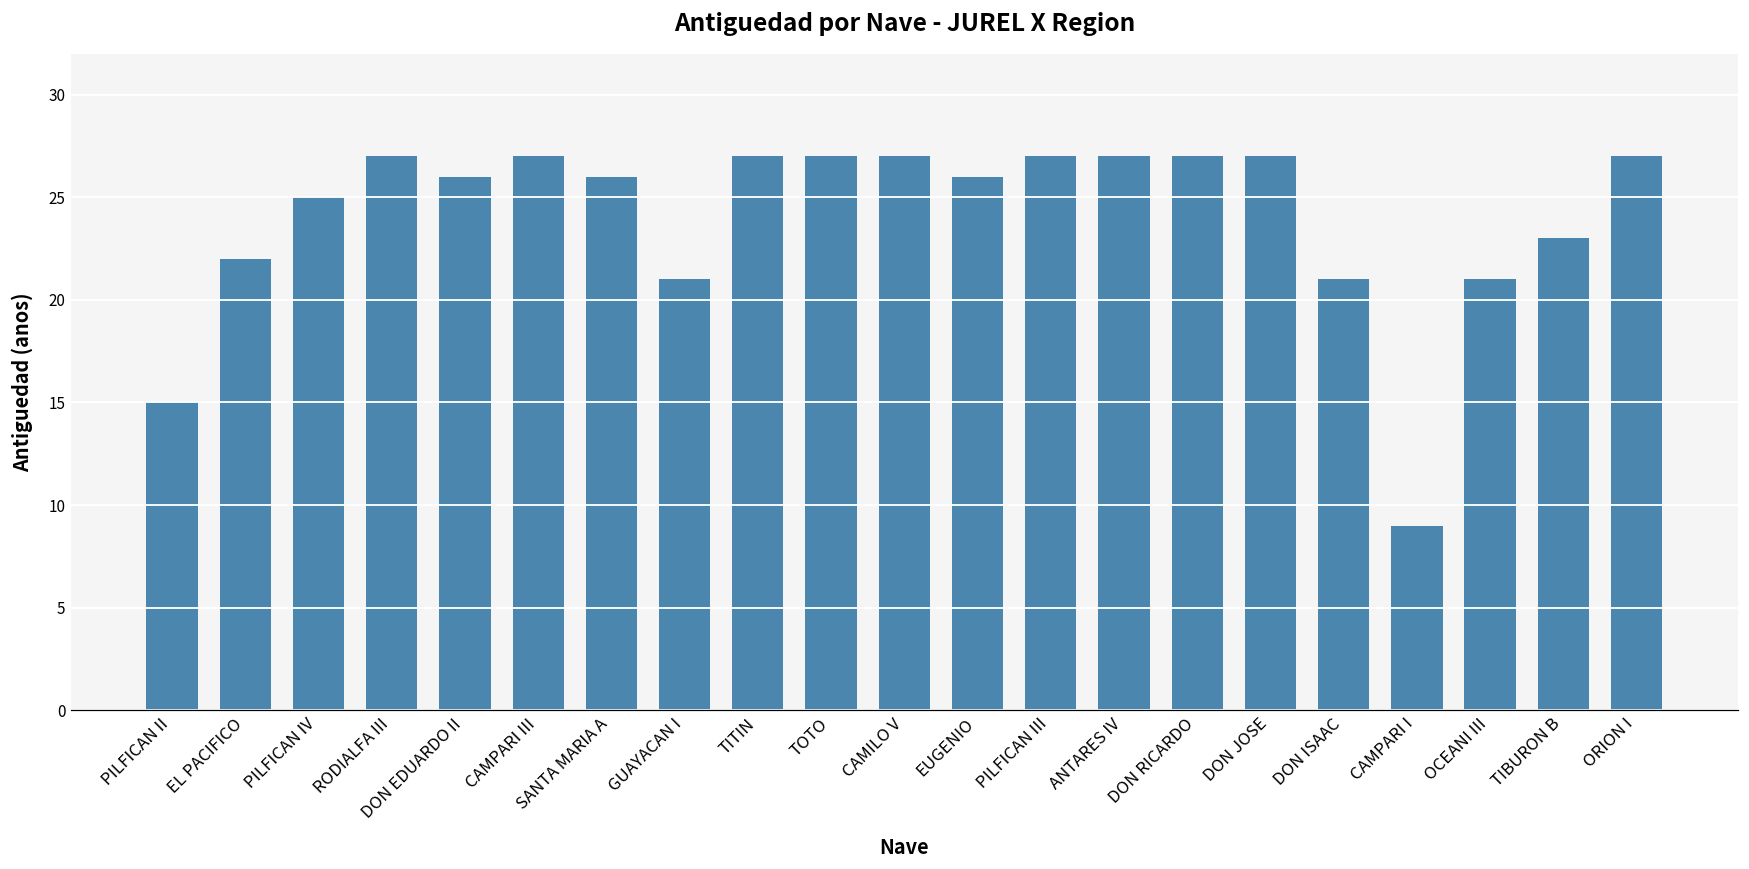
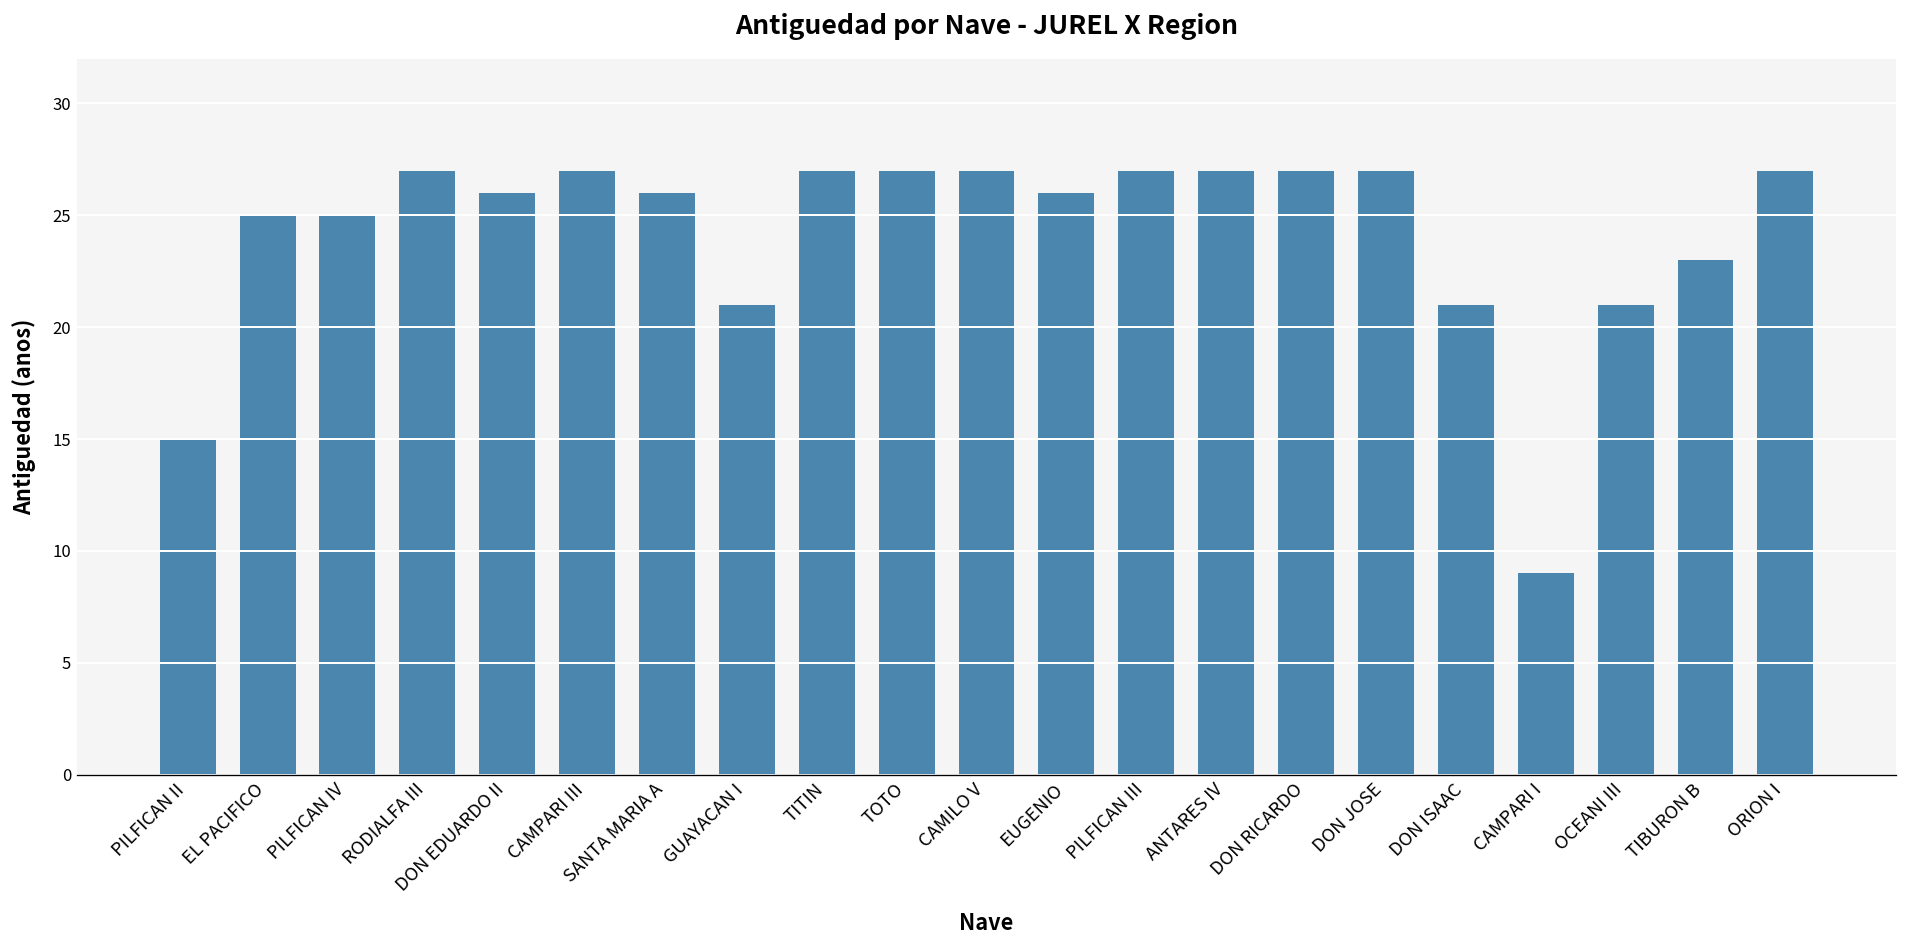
  {
    "PILFICAN II": 15,
-   "EL PACIFICO": 22,
+   "EL PACIFICO": 25,
    "PILFICAN IV": 25,
    "RODIALFA III": 27,
    "DON EDUARDO II": 26,
    "CAMPARI III": 27,
    "SANTA MARIA A": 26,
    "GUAYACAN I": 21,
    "TITIN": 27,
    "TOTO": 27,
    "CAMILO V": 27,
    "EUGENIO": 26,
    "PILFICAN III": 27,
    "ANTARES IV": 27,
    "DON RICARDO": 27,
    "DON JOSE": 27,
    "DON ISAAC": 21,
    "CAMPARI I": 9,
    "OCEANI III": 21,
    "TIBURON B": 23,
    "ORION I": 27
  }
